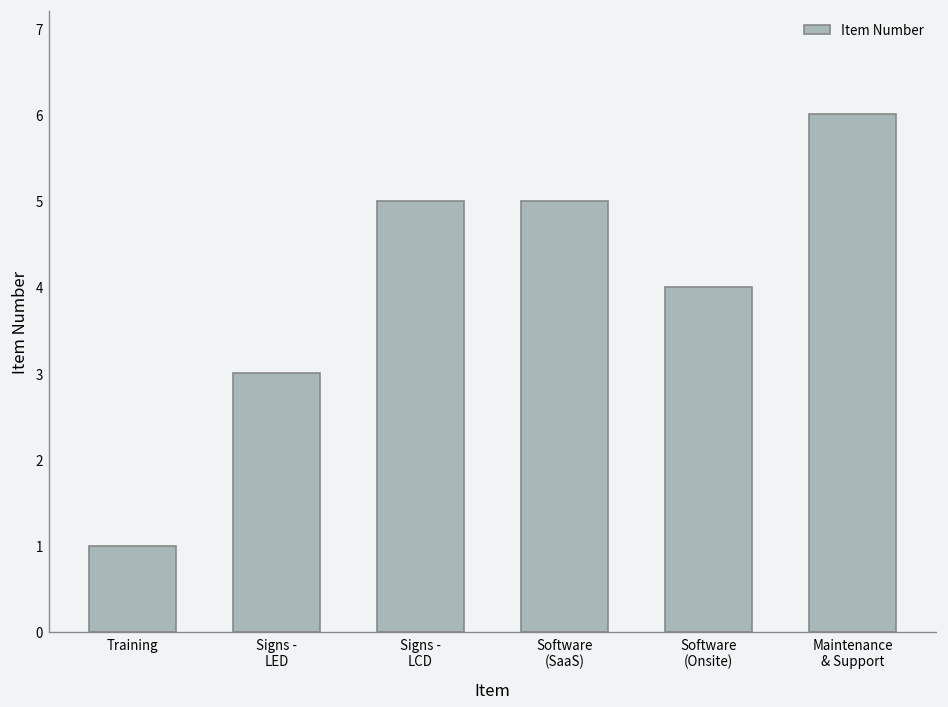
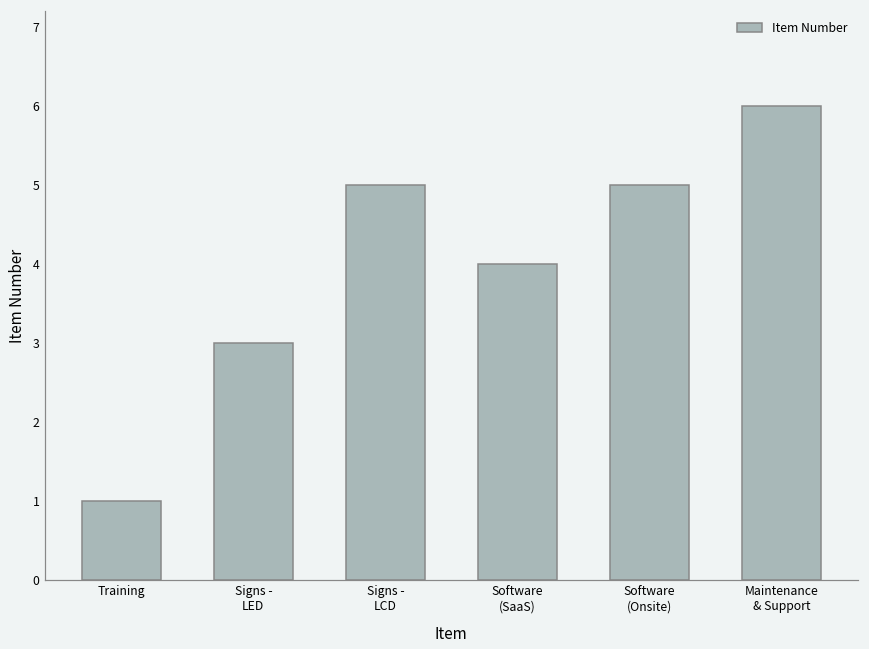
  {
    "Training": 1,
    "Signs - LED": 3,
    "Signs - LCD": 5,
-   "Software (SaaS)": 5,
-   "Software (Onsite)": 4,
+   "Software (SaaS)": 4,
+   "Software (Onsite)": 5,
    "Maintenance & Support": 6
  }
